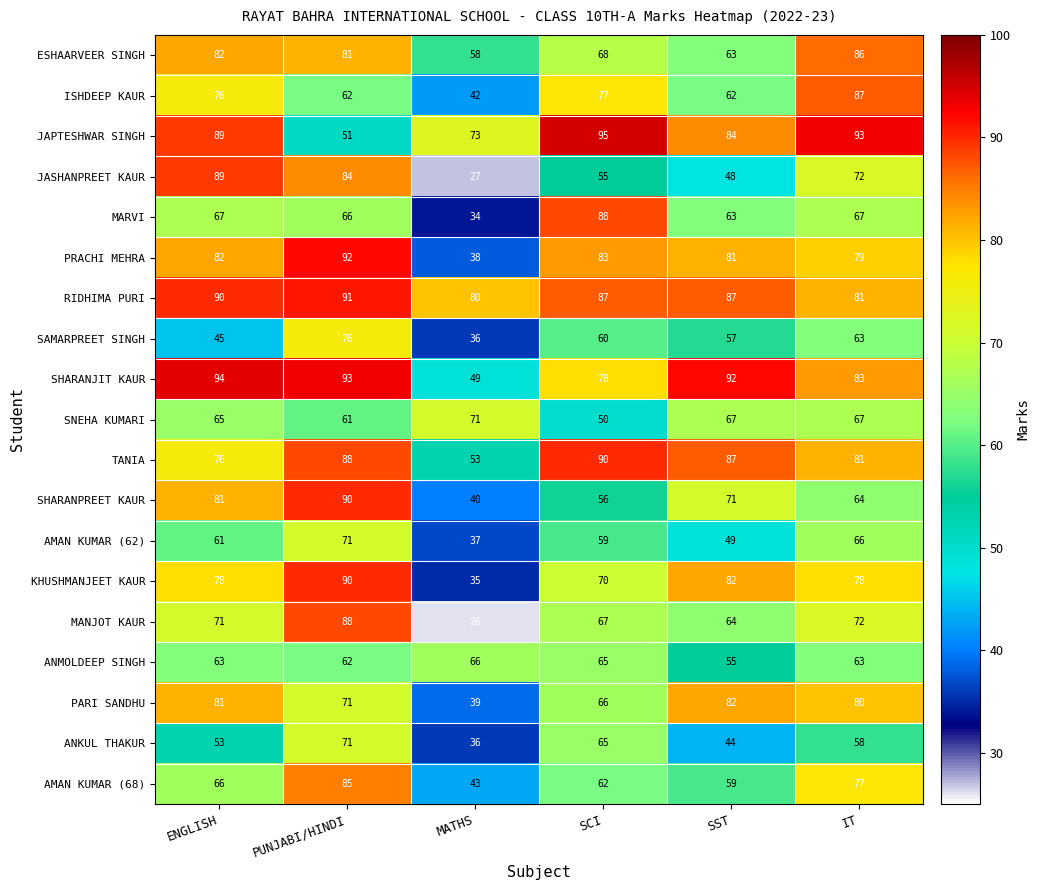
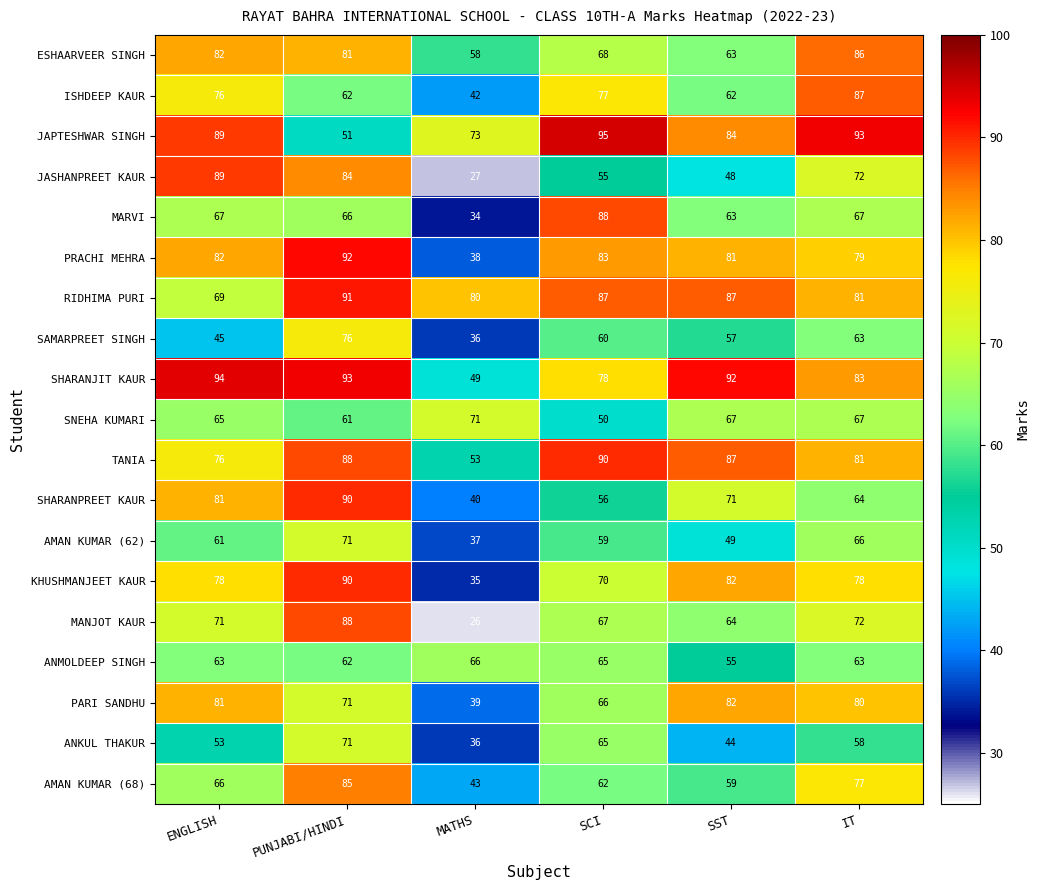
  {
    "ESHAARVEER SINGH": {
      "ENGLISH": 82,
      "PUNJABI/HINDI": 81,
      "MATHS": 58,
      "SCI": 68,
      "SST": 63,
      "IT": 86
    },
    "ISHDEEP KAUR": {
      "ENGLISH": 76,
      "PUNJABI/HINDI": 62,
      "MATHS": 42,
      "SCI": 77,
      "SST": 62,
      "IT": 87
    },
    "JAPTESHWAR SINGH": {
      "ENGLISH": 89,
      "PUNJABI/HINDI": 51,
      "MATHS": 73,
      "SCI": 95,
      "SST": 84,
      "IT": 93
    },
    "JASHANPREET KAUR": {
      "ENGLISH": 89,
      "PUNJABI/HINDI": 84,
      "MATHS": 27,
      "SCI": 55,
      "SST": 48,
      "IT": 72
    },
    "MARVI": {
      "ENGLISH": 67,
      "PUNJABI/HINDI": 66,
      "MATHS": 34,
      "SCI": 88,
      "SST": 63,
      "IT": 67
    },
    "PRACHI MEHRA": {
      "ENGLISH": 82,
      "PUNJABI/HINDI": 92,
      "MATHS": 38,
      "SCI": 83,
      "SST": 81,
      "IT": 79
    },
    "RIDHIMA PURI": {
-     "ENGLISH": 90,
+     "ENGLISH": 69,
      "PUNJABI/HINDI": 91,
      "MATHS": 80,
      "SCI": 87,
      "SST": 87,
      "IT": 81
    },
    "SAMARPREET SINGH": {
      "ENGLISH": 45,
      "PUNJABI/HINDI": 76,
      "MATHS": 36,
      "SCI": 60,
      "SST": 57,
      "IT": 63
    },
    "SHARANJIT KAUR": {
      "ENGLISH": 94,
      "PUNJABI/HINDI": 93,
      "MATHS": 49,
      "SCI": 78,
      "SST": 92,
      "IT": 83
    },
    "SNEHA KUMARI": {
      "ENGLISH": 65,
      "PUNJABI/HINDI": 61,
      "MATHS": 71,
      "SCI": 50,
      "SST": 67,
      "IT": 67
    },
    "TANIA": {
      "ENGLISH": 76,
      "PUNJABI/HINDI": 88,
      "MATHS": 53,
      "SCI": 90,
      "SST": 87,
      "IT": 81
    },
    "SHARANPREET KAUR": {
      "ENGLISH": 81,
      "PUNJABI/HINDI": 90,
      "MATHS": 40,
      "SCI": 56,
      "SST": 71,
      "IT": 64
    },
    "AMAN KUMAR (62)": {
      "ENGLISH": 61,
      "PUNJABI/HINDI": 71,
      "MATHS": 37,
      "SCI": 59,
      "SST": 49,
      "IT": 66
    },
    "KHUSHMANJEET KAUR": {
      "ENGLISH": 78,
      "PUNJABI/HINDI": 90,
      "MATHS": 35,
      "SCI": 70,
      "SST": 82,
      "IT": 78
    },
    "MANJOT KAUR": {
      "ENGLISH": 71,
      "PUNJABI/HINDI": 88,
      "SCI": 67,
      "SST": 64,
      "IT": 72
    },
    "ANMOLDEEP SINGH": {
      "ENGLISH": 63,
      "PUNJABI/HINDI": 62,
      "MATHS": 66,
      "SCI": 65,
      "SST": 55,
      "IT": 63
    },
    "PARI SANDHU": {
      "ENGLISH": 81,
      "PUNJABI/HINDI": 71,
      "MATHS": 39,
      "SCI": 66,
      "SST": 82,
      "IT": 80
    },
    "ANKUL THAKUR": {
      "ENGLISH": 53,
      "PUNJABI/HINDI": 71,
      "MATHS": 36,
      "SCI": 65,
      "SST": 44,
      "IT": 58
    },
    "AMAN KUMAR (68)": {
      "ENGLISH": 66,
      "PUNJABI/HINDI": 85,
      "MATHS": 43,
      "SCI": 62,
      "SST": 59,
      "IT": 77
    }
  }
